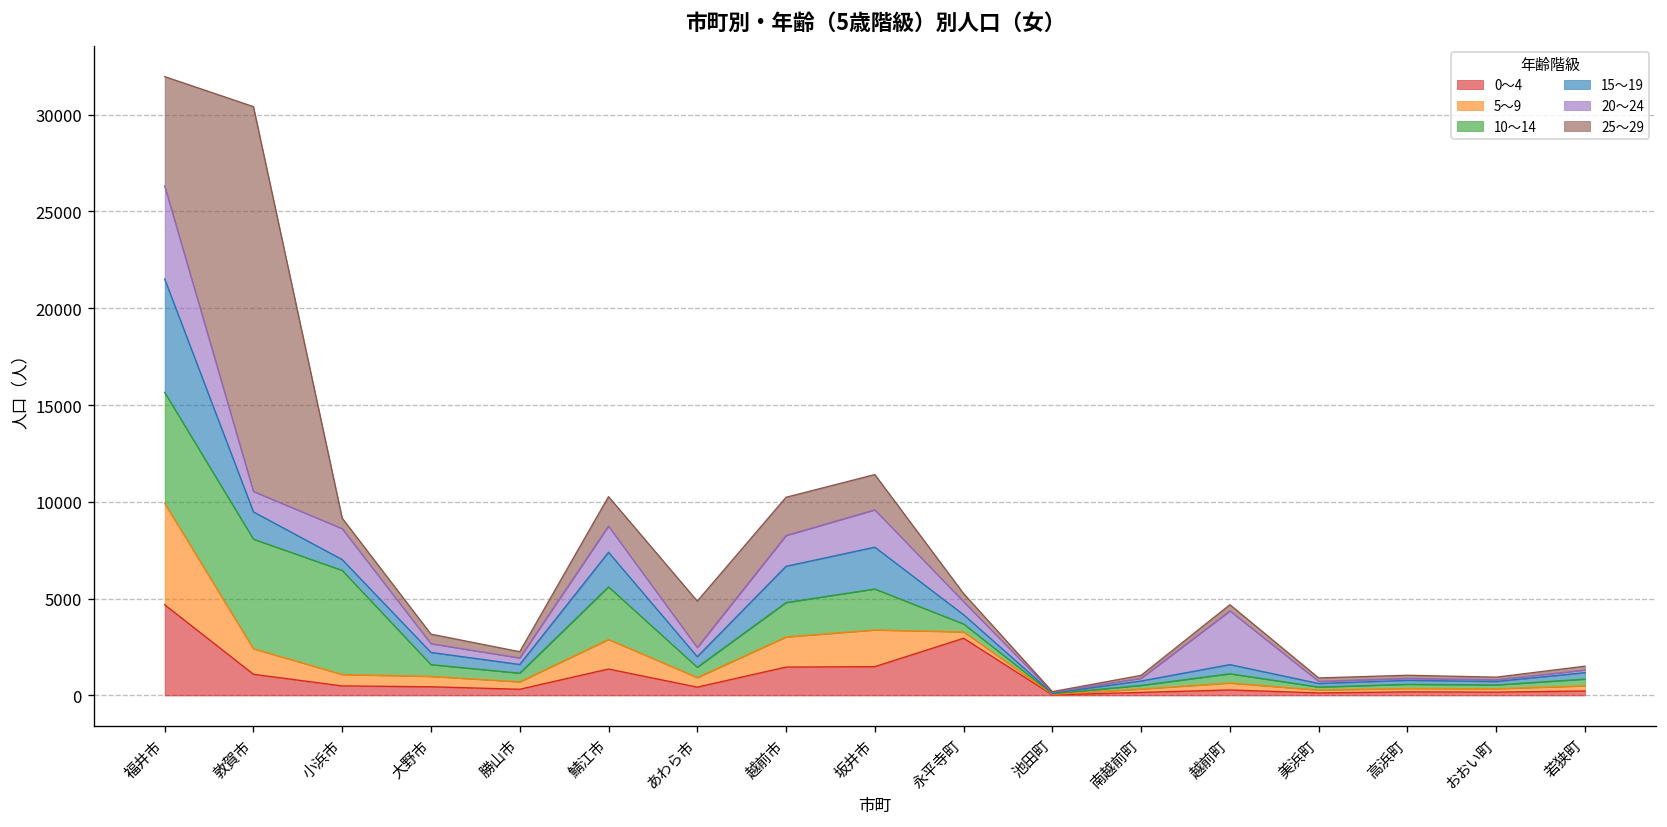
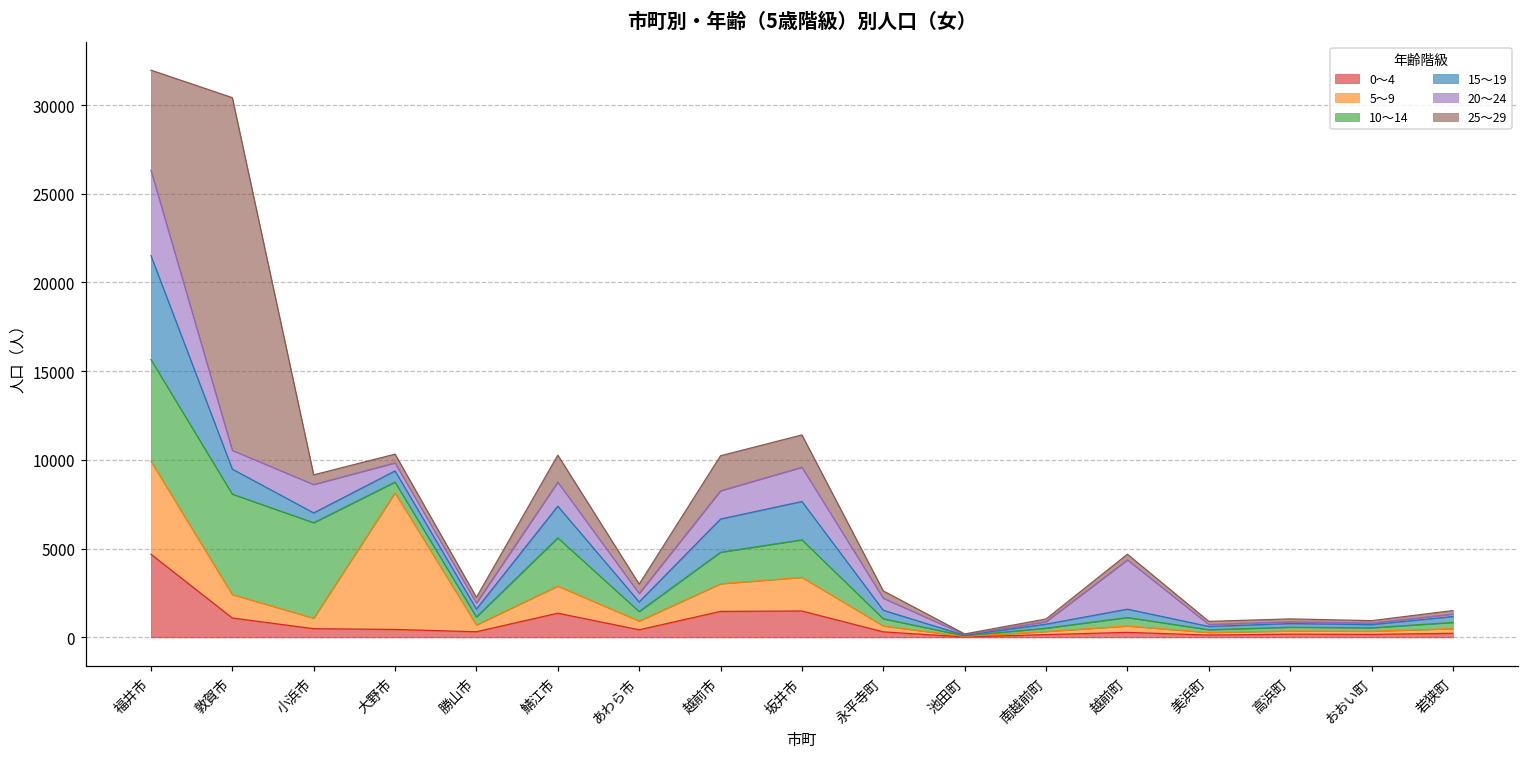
  {
    "0～4": {
      "福井市": 4700,
      "敦賀市": 1100,
      "小浜市": 500,
      "大野市": 500,
      "勝山市": 300,
      "鯖江市": 1400,
      "あわら市": 400,
      "越前市": 1500,
      "坂井市": 1500,
-     "永平寺町": 3000,
+     "永平寺町": 300,
      "南越前町": 200,
      "越前町": 300,
      "高浜町": 200,
      "おおい町": 200,
      "若狭町": 200
    },
    "5～9": {
      "福井市": 5200,
      "敦賀市": 1300,
      "小浜市": 600,
-     "大野市": 500,
+     "大野市": 7700,
      "勝山市": 400,
      "鯖江市": 1500,
      "あわら市": 500,
      "越前市": 1600,
      "坂井市": 1900,
      "永平寺町": 300,
      "南越前町": 200,
      "越前町": 400,
      "高浜町": 200,
      "おおい町": 200,
      "若狭町": 300
    },
    "10～14": {
      "福井市": 5700,
      "敦賀市": 5700,
      "小浜市": 5400,
      "大野市": 600,
      "勝山市": 400,
      "鯖江市": 2700,
      "あわら市": 500,
      "越前市": 1800,
      "坂井市": 2100,
      "永平寺町": 400,
      "南越前町": 200,
      "越前町": 500,
      "高浜町": 200,
      "おおい町": 200,
      "若狭町": 400
    },
    "15～19": {
      "福井市": 5900,
      "敦賀市": 1400,
      "小浜市": 600,
      "大野市": 600,
      "勝山市": 400,
      "鯖江市": 1800,
      "あわら市": 500,
      "越前市": 1900,
      "坂井市": 2200,
      "永平寺町": 500,
      "越前町": 500
    },
    "20～24": {
      "福井市": 4800,
      "敦賀市": 1100,
      "小浜市": 1600,
      "大野市": 500,
      "勝山市": 300,
      "鯖江市": 1400,
      "あわら市": 500,
      "越前市": 1600,
      "坂井市": 1900,
      "永平寺町": 700,
      "越前町": 2800
    },
    "25～29": {
      "福井市": 5600,
      "敦賀市": 19900,
      "小浜市": 500,
      "大野市": 500,
      "勝山市": 300,
      "鯖江市": 1500,
-     "あわら市": 2400,
+     "あわら市": 500,
      "越前市": 2000,
      "坂井市": 1800,
      "永平寺町": 400,
      "越前町": 300,
      "美浜町": 200,
      "高浜町": 200,
      "若狭町": 200
    }
  }
